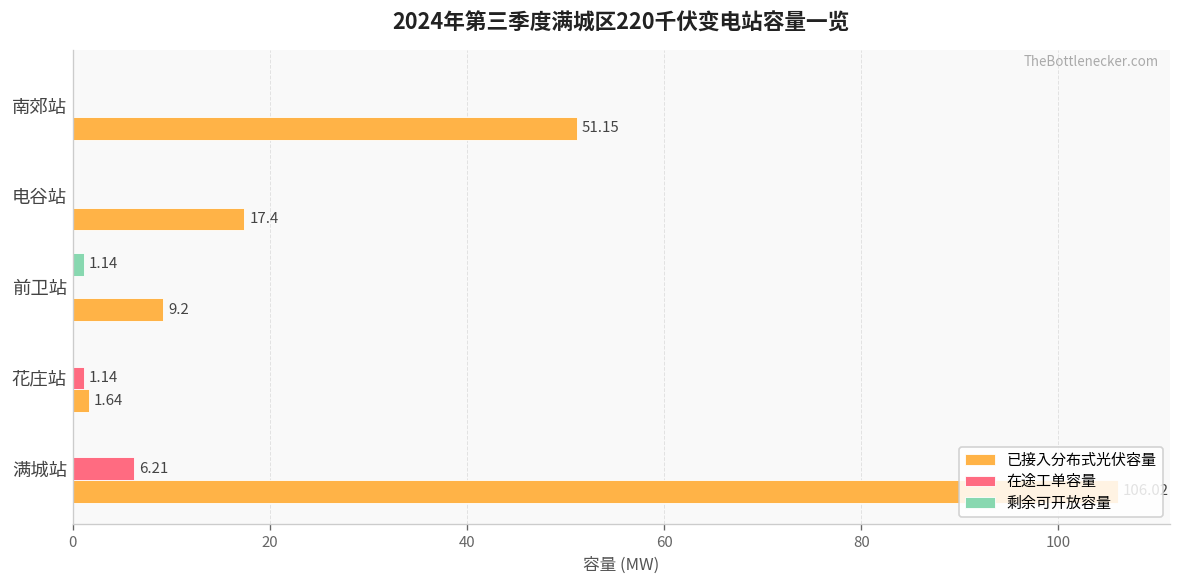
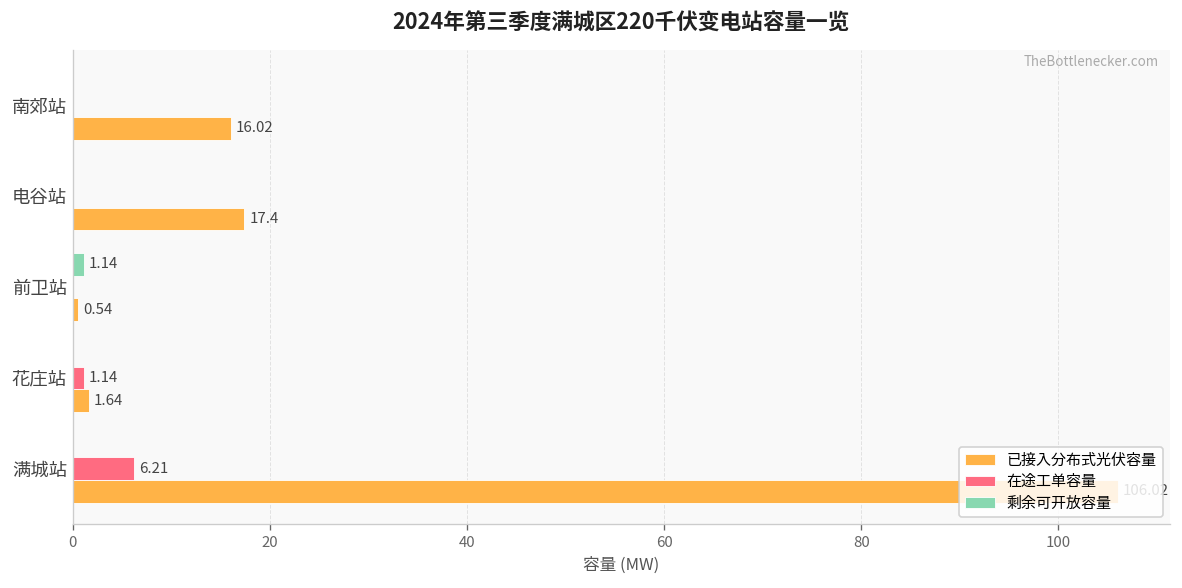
  {
    "已接入分布式光伏容量": {
-     "南郊站": 51.15,
+     "南郊站": 16.02,
      "电谷站": 17.4,
-     "前卫站": 9.2,
+     "前卫站": 0.54,
      "花庄站": 1.64
    },
    "在途工单容量": {
      "花庄站": 1.14,
      "满城站": 6.21
    },
    "剩余可开放容量": {
      "前卫站": 1.14
    }
  }
